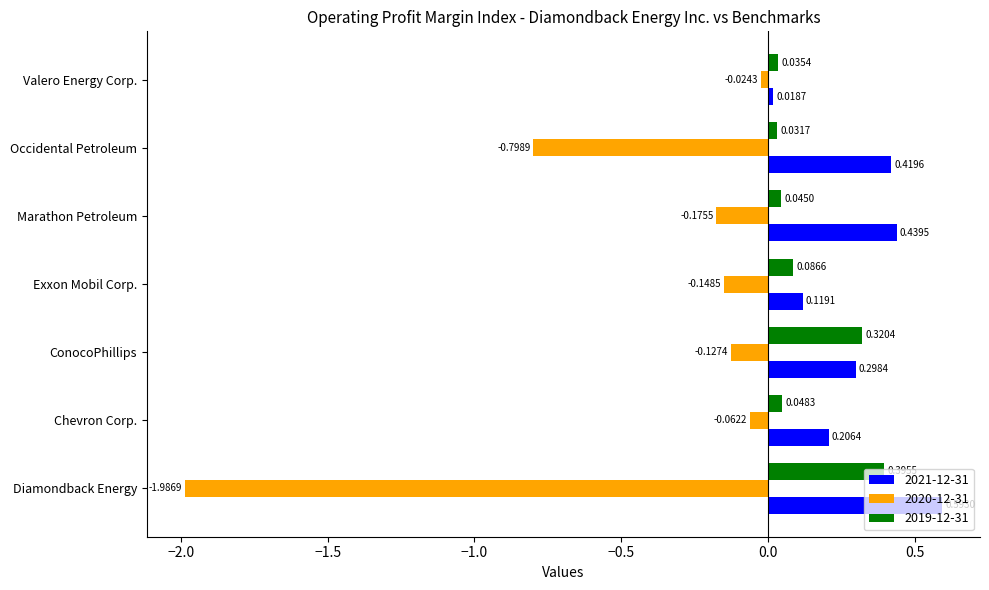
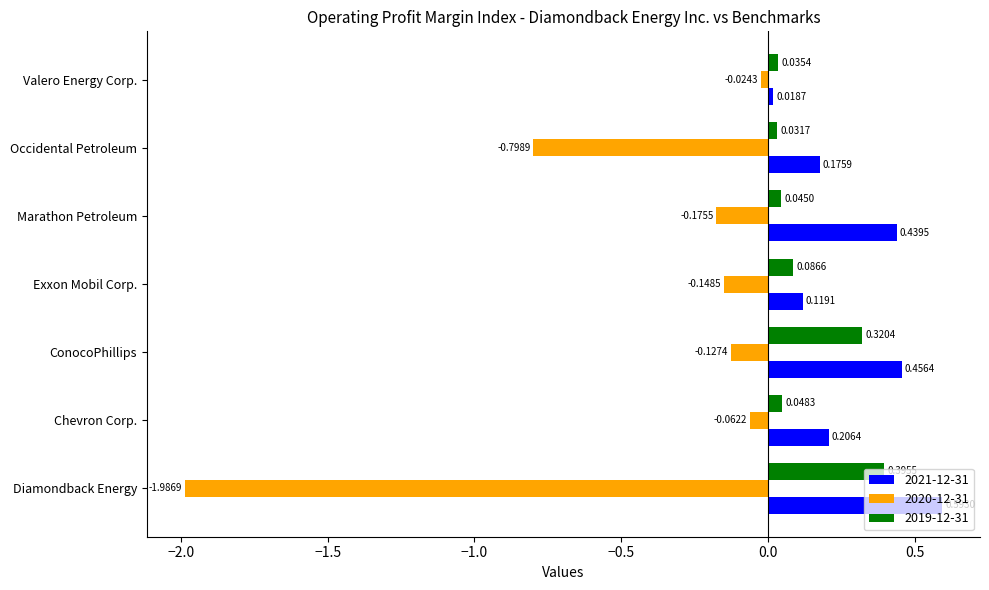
  {
    "2021-12-31": {
      "Valero Energy Corp.": 0.0187,
-     "Occidental Petroleum": 0.4196,
+     "Occidental Petroleum": 0.1759,
      "Marathon Petroleum": 0.4395,
      "Exxon Mobil Corp.": 0.1191,
-     "ConocoPhillips": 0.2984,
+     "ConocoPhillips": 0.4564,
      "Chevron Corp.": 0.2064
    },
    "2020-12-31": {
      "Valero Energy Corp.": -0.0243,
      "Occidental Petroleum": -0.7989,
      "Marathon Petroleum": -0.1755,
      "Exxon Mobil Corp.": -0.1485,
      "ConocoPhillips": -0.1274,
      "Chevron Corp.": -0.0622,
      "Diamondback Energy": -1.9869
    },
    "2019-12-31": {
      "Valero Energy Corp.": 0.0354,
      "Occidental Petroleum": 0.0317,
      "Marathon Petroleum": 0.0450,
      "Exxon Mobil Corp.": 0.0866,
      "ConocoPhillips": 0.3204,
      "Chevron Corp.": 0.0483
    }
  }
